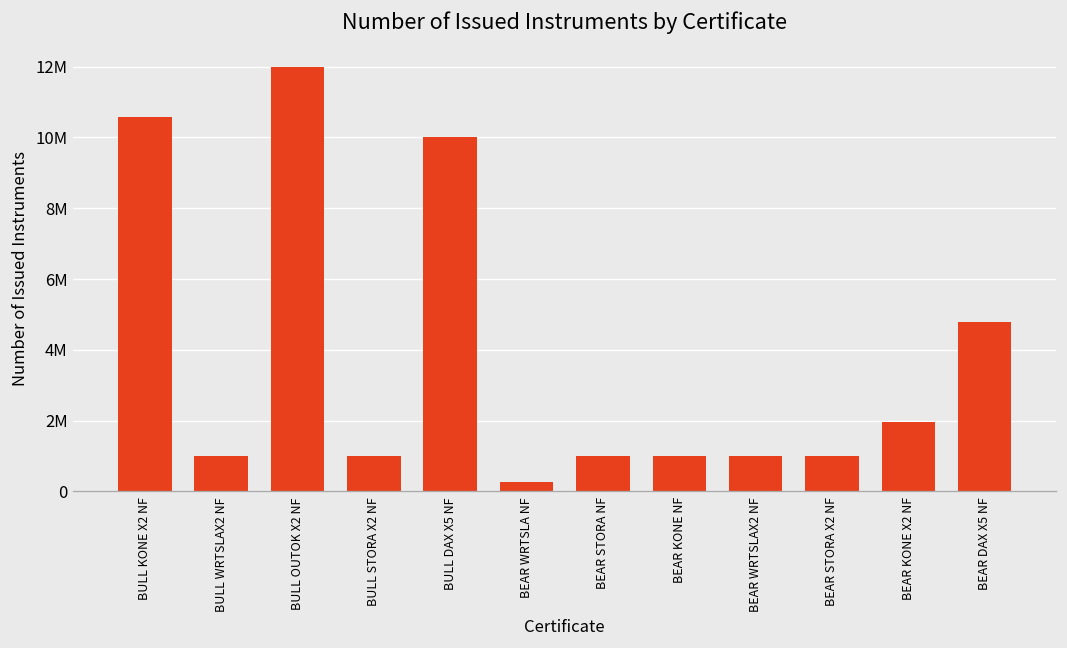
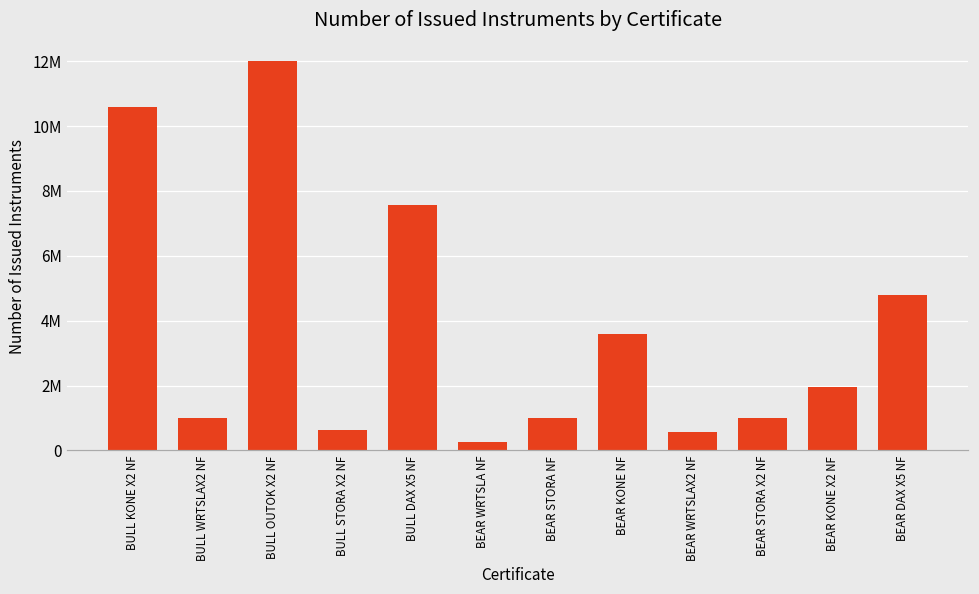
  {
    "BULL KONE X2 NF": 10600000,
    "BULL WRTSLAX2 NF": 1000000,
    "BULL OUTOK X2 NF": 12000000,
-   "BULL STORA X2 NF": 1000000,
-   "BULL DAX X5 NF": 10000000,
+   "BULL STORA X2 NF": 600000,
+   "BULL DAX X5 NF": 7600000,
    "BEAR WRTSLA NF": 300000,
    "BEAR STORA NF": 1000000,
-   "BEAR KONE NF": 1000000,
-   "BEAR WRTSLAX2 NF": 1000000,
+   "BEAR KONE NF": 3600000,
+   "BEAR WRTSLAX2 NF": 600000,
    "BEAR STORA X2 NF": 1000000,
    "BEAR KONE X2 NF": 2000000,
    "BEAR DAX X5 NF": 4800000
  }
